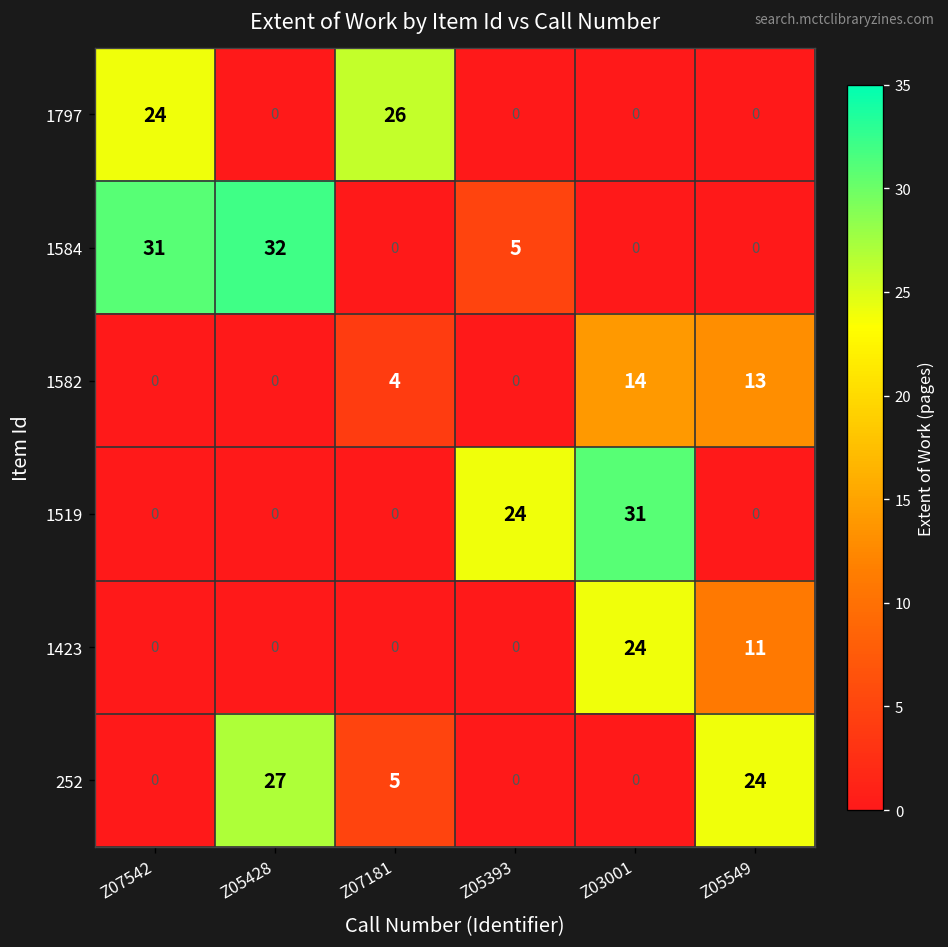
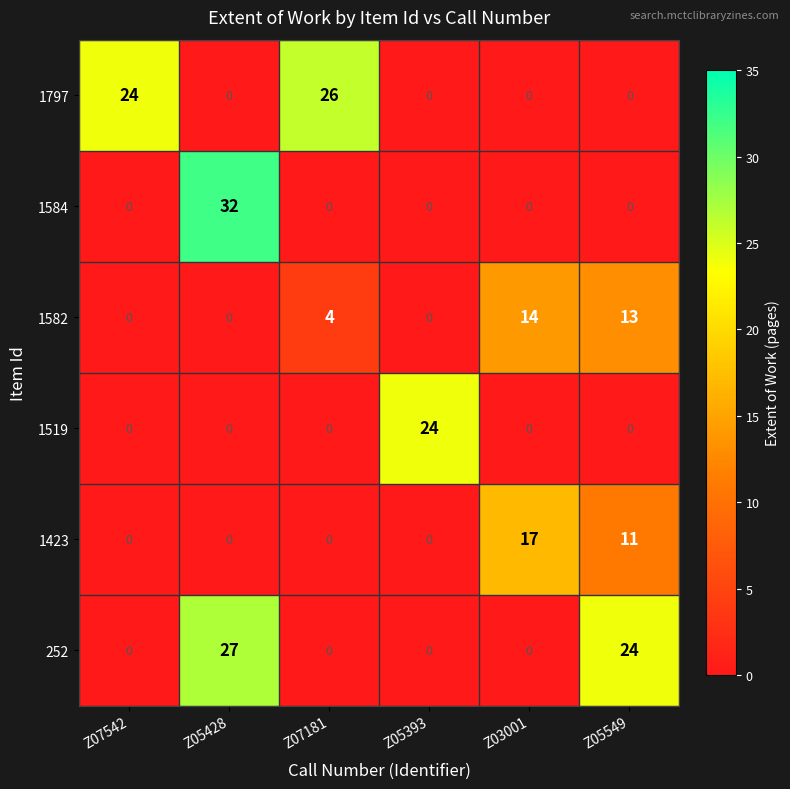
  {
    "1797": {
      "Z07542": 24,
      "Z05428": 0,
      "Z07181": 26,
      "Z05393": 0,
      "Z03001": 0,
      "Z05549": 0
    },
    "1584": {
-     "Z07542": 31,
+     "Z07542": 0,
      "Z05428": 32,
      "Z07181": 0,
-     "Z05393": 5,
+     "Z05393": 0,
      "Z03001": 0,
      "Z05549": 0
    },
    "1582": {
      "Z07542": 0,
      "Z05428": 0,
      "Z07181": 4,
      "Z05393": 0,
      "Z03001": 14,
      "Z05549": 13
    },
    "1519": {
      "Z07542": 0,
      "Z05428": 0,
      "Z07181": 0,
      "Z05393": 24,
-     "Z03001": 31,
+     "Z03001": 0,
      "Z05549": 0
    },
    "1423": {
      "Z07542": 0,
      "Z05428": 0,
      "Z07181": 0,
      "Z05393": 0,
-     "Z03001": 24,
+     "Z03001": 17,
      "Z05549": 11
    },
    "252": {
      "Z07542": 0,
      "Z05428": 27,
-     "Z07181": 5,
+     "Z07181": 0,
      "Z05393": 0,
      "Z03001": 0,
      "Z05549": 24
    }
  }
